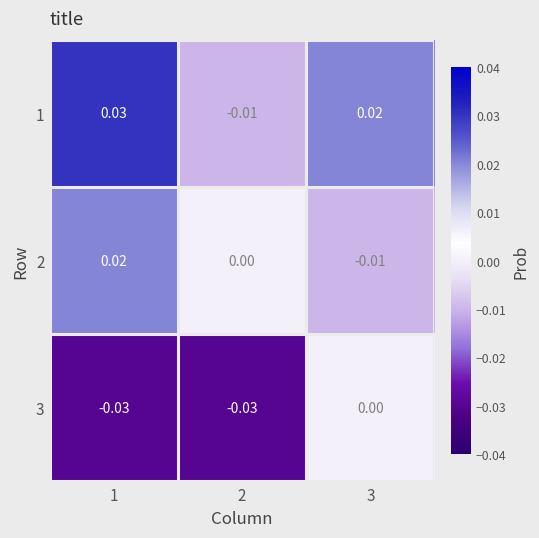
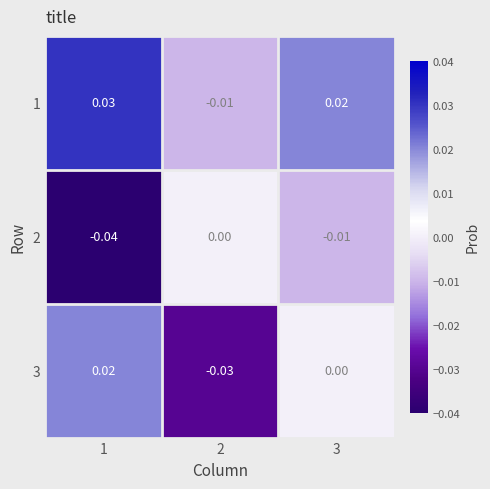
  {
    "1": {
      "1": 0.03,
      "2": -0.01,
      "3": 0.02
    },
    "2": {
-     "1": 0.02,
+     "1": -0.04,
      "2": 0.00,
      "3": -0.01
    },
    "3": {
-     "1": -0.03,
+     "1": 0.02,
      "2": -0.03,
      "3": 0.00
    }
  }
